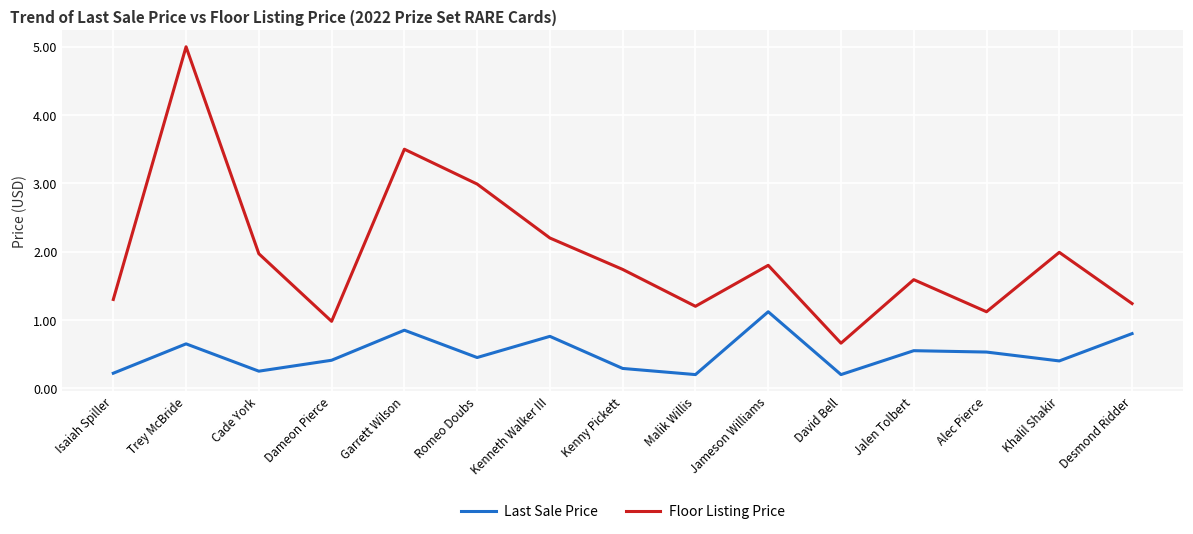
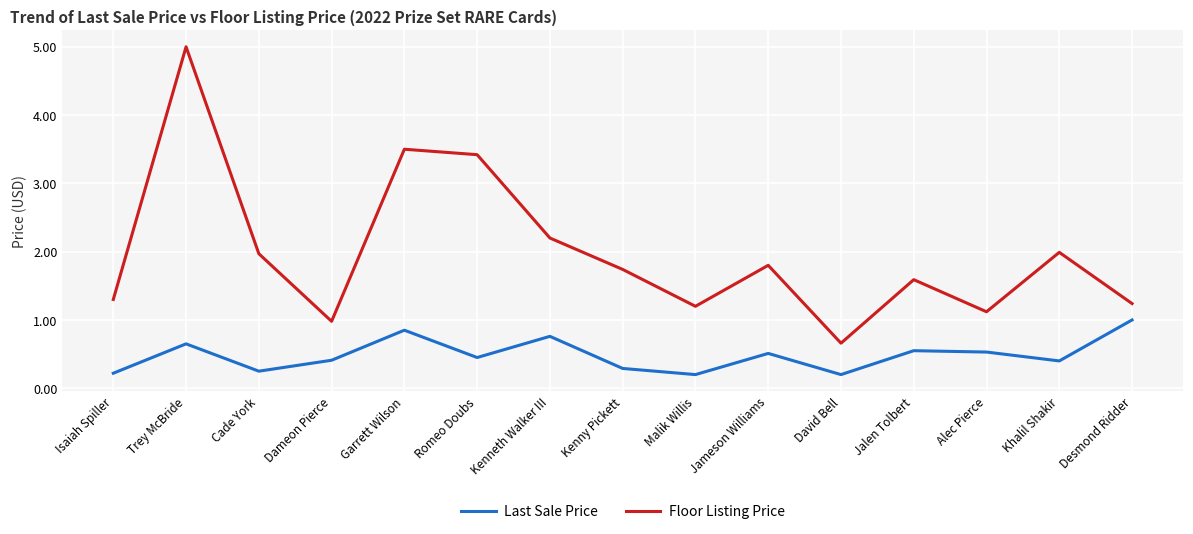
  {
    "Last Sale Price": {
      "Isaiah Spiller": 0.2,
      "Trey McBride": 0.7,
      "Cade York": 0.3,
      "Dameon Pierce": 0.4,
      "Garrett Wilson": 0.9,
      "Romeo Doubs": 0.5,
      "Kenneth Walker III": 0.8,
      "Kenny Pickett": 0.3,
      "Malik Willis": 0.2,
-     "Jameson Williams": 1.1,
+     "Jameson Williams": 0.5,
      "David Bell": 0.2,
      "Jalen Tolbert": 0.6,
      "Alec Pierce": 0.5,
      "Khalil Shakir": 0.4,
-     "Desmond Ridder": 0.8
+     "Desmond Ridder": 1.0
    },
    "Floor Listing Price": {
      "Isaiah Spiller": 1.3,
      "Trey McBride": 5.0,
      "Cade York": 2.0,
      "Dameon Pierce": 1.0,
      "Garrett Wilson": 3.5,
-     "Romeo Doubs": 3.0,
+     "Romeo Doubs": 3.4,
      "Kenneth Walker III": 2.2,
      "Kenny Pickett": 1.7,
      "Malik Willis": 1.2,
      "Jameson Williams": 1.8,
      "David Bell": 0.7,
      "Jalen Tolbert": 1.6,
      "Alec Pierce": 1.1,
      "Khalil Shakir": 2.0,
      "Desmond Ridder": 1.2
    }
  }
